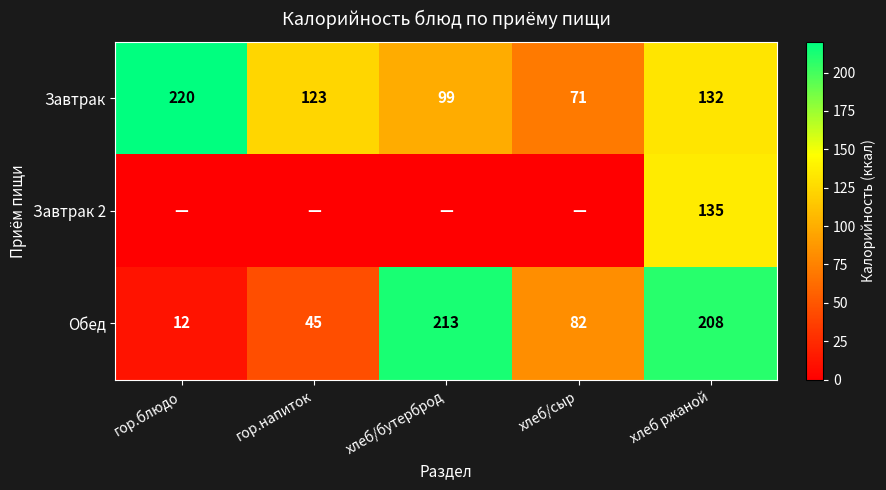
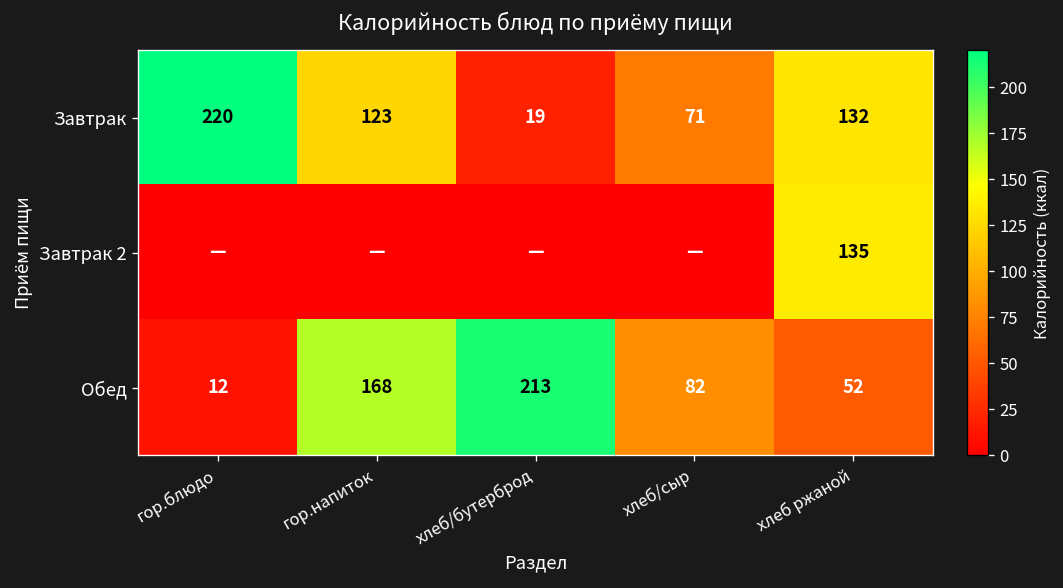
  {
    "Завтрак": {
      "гор.блюдо": 220,
      "гор.напиток": 123,
-     "хлеб/бутерброд": 99,
+     "хлеб/бутерброд": 19,
      "хлеб/сыр": 71,
      "хлеб ржаной": 132
    },
    "Завтрак 2": {
      "хлеб ржаной": 135
    },
    "Обед": {
      "гор.блюдо": 12,
-     "гор.напиток": 45,
+     "гор.напиток": 168,
      "хлеб/бутерброд": 213,
      "хлеб/сыр": 82,
-     "хлеб ржаной": 208
+     "хлеб ржаной": 52
    }
  }
